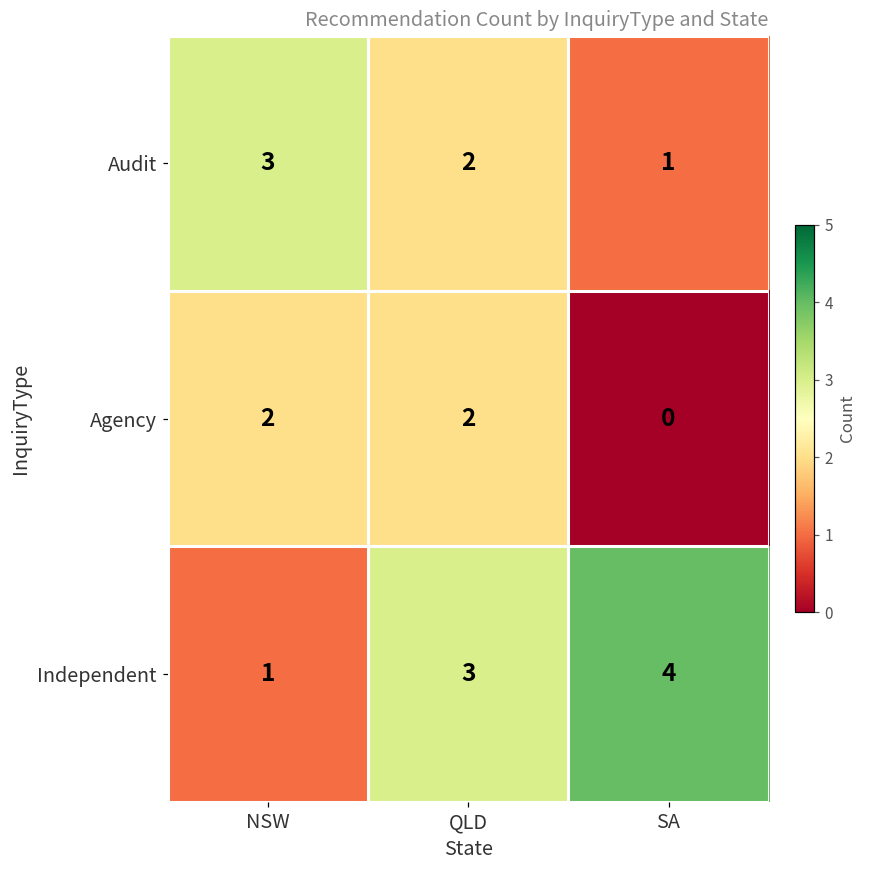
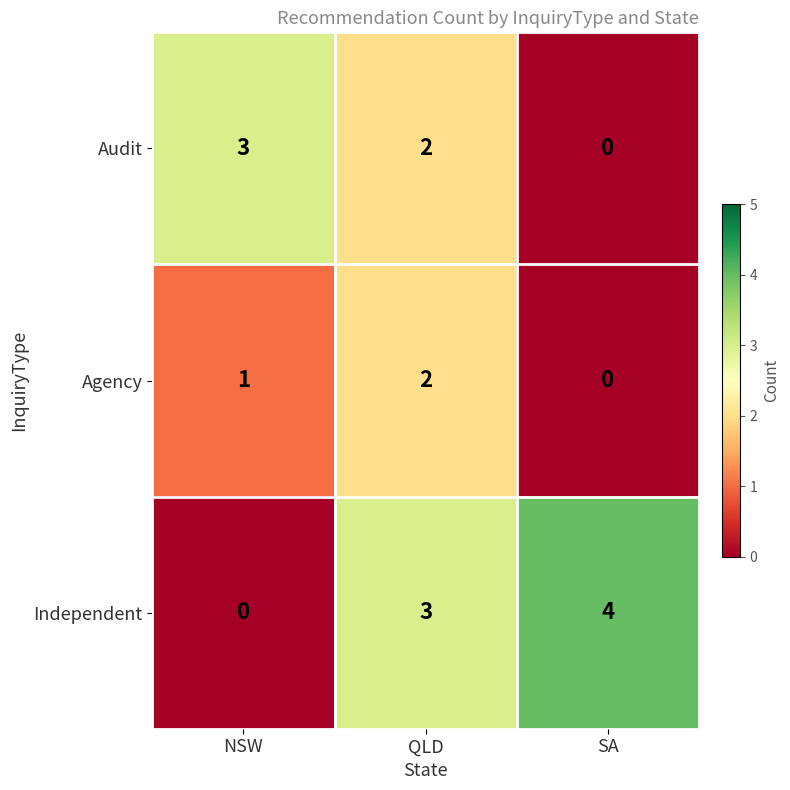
  {
    "Audit": {
      "NSW": 3,
      "QLD": 2,
-     "SA": 1
+     "SA": 0
    },
    "Agency": {
-     "NSW": 2,
+     "NSW": 1,
      "QLD": 2,
      "SA": 0
    },
    "Independent": {
-     "NSW": 1,
+     "NSW": 0,
      "QLD": 3,
      "SA": 4
    }
  }
